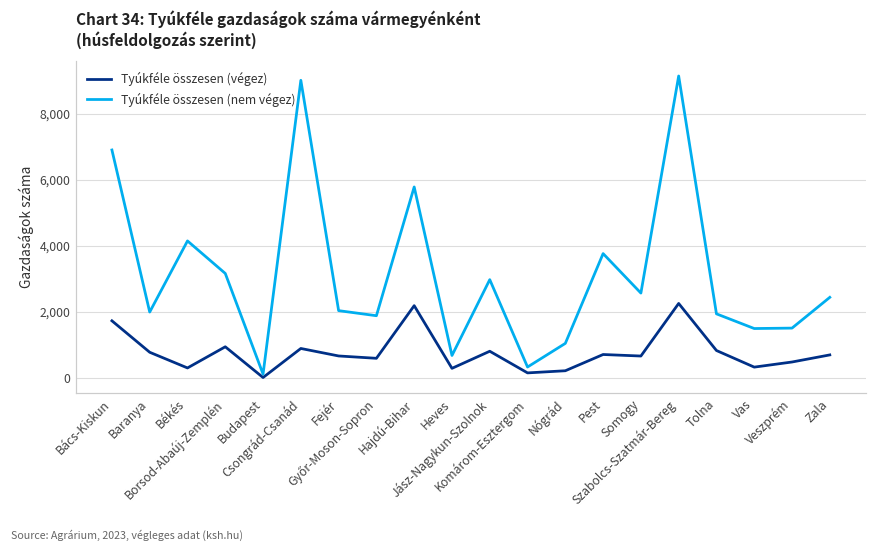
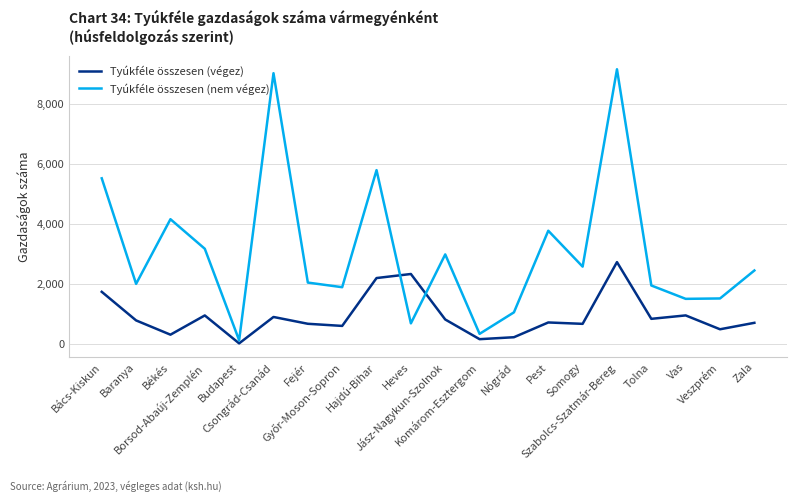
  {
    "Tyúkféle összesen (végez)": {
      "Bács-Kiskun": "1,700",
      "Baranya": "800",
      "Békés": "300",
      "Borsod-Abaúj-Zemplén": "900",
      "Budapest": "0",
      "Csongrád-Csanád": "900",
      "Fejér": "700",
      "Győr-Moson-Sopron": "600",
      "Hajdú-Bihar": "2,200",
-     "Heves": "300",
+     "Heves": "2,300",
      "Jász-Nagykun-Szolnok": "800",
      "Komárom-Esztergom": "100",
      "Nógrád": "200",
      "Pest": "700",
      "Somogy": "700",
-     "Szabolcs-Szatmár-Bereg": "2,300",
+     "Szabolcs-Szatmár-Bereg": "2,700",
      "Tolna": "800",
-     "Vas": "300",
+     "Vas": "900",
      "Veszprém": "500",
      "Zala": "700"
    },
    "Tyúkféle összesen (nem végez)": {
-     "Bács-Kiskun": "6,900",
+     "Bács-Kiskun": "5,500",
      "Baranya": "2,000",
      "Békés": "4,100",
      "Borsod-Abaúj-Zemplén": "3,200",
      "Budapest": "100",
      "Csongrád-Csanád": "9,000",
      "Fejér": "2,000",
      "Győr-Moson-Sopron": "1,900",
      "Hajdú-Bihar": "5,800",
      "Heves": "700",
      "Jász-Nagykun-Szolnok": "3,000",
      "Komárom-Esztergom": "300",
      "Nógrád": "1,000",
      "Pest": "3,800",
      "Somogy": "2,600",
      "Szabolcs-Szatmár-Bereg": "9,100",
      "Tolna": "1,900",
      "Vas": "1,500",
      "Veszprém": "1,500",
      "Zala": "2,400"
    }
  }
